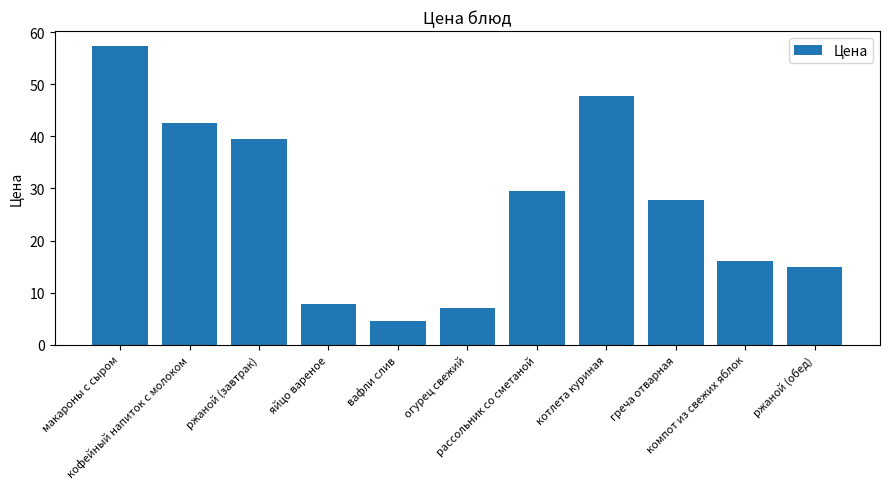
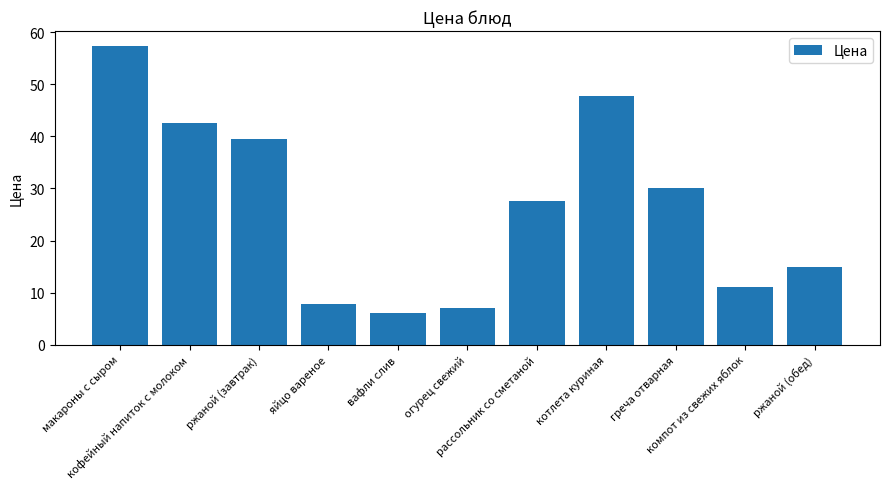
  {
    "макароны с сыром": 57,
    "кофейный напиток с молоком": 42,
    "ржаной (завтрак)": 40,
    "яйцо вареное": 8,
-   "вафли слив": 5,
+   "вафли слив": 6,
    "огурец свежий": 7,
-   "рассольник со сметаной": 29,
+   "рассольник со сметаной": 28,
    "котлета куриная": 48,
-   "греча отварная": 28,
-   "компот из свежих яблок": 16,
+   "греча отварная": 30,
+   "компот из свежих яблок": 11,
    "ржаной (обед)": 15
  }
